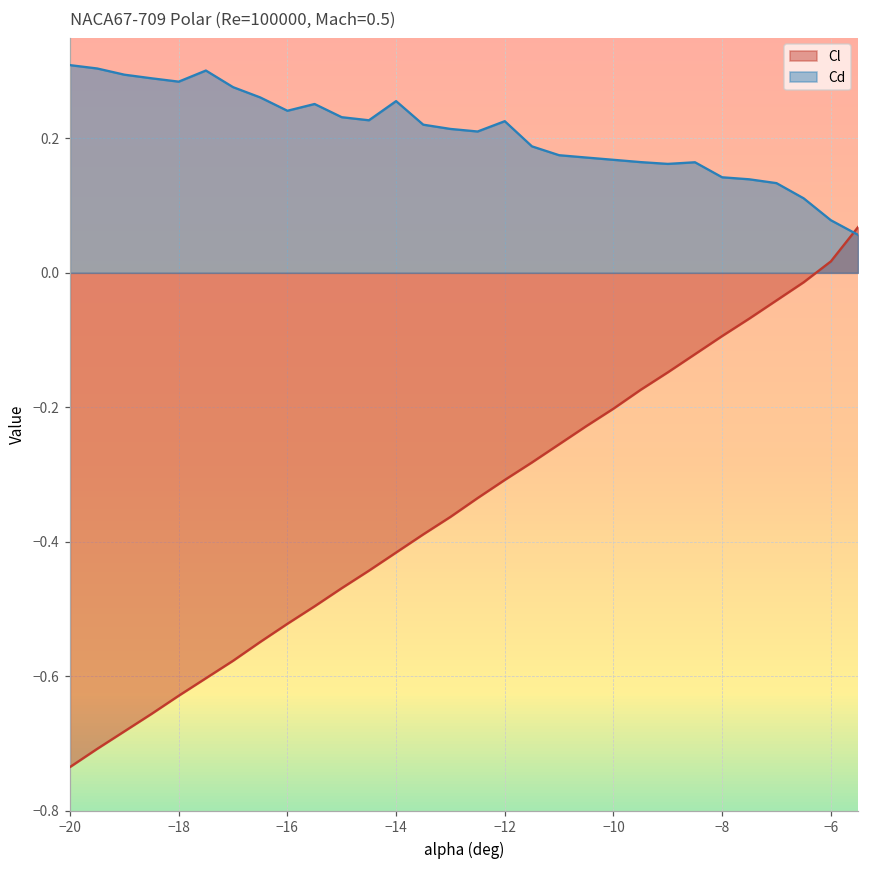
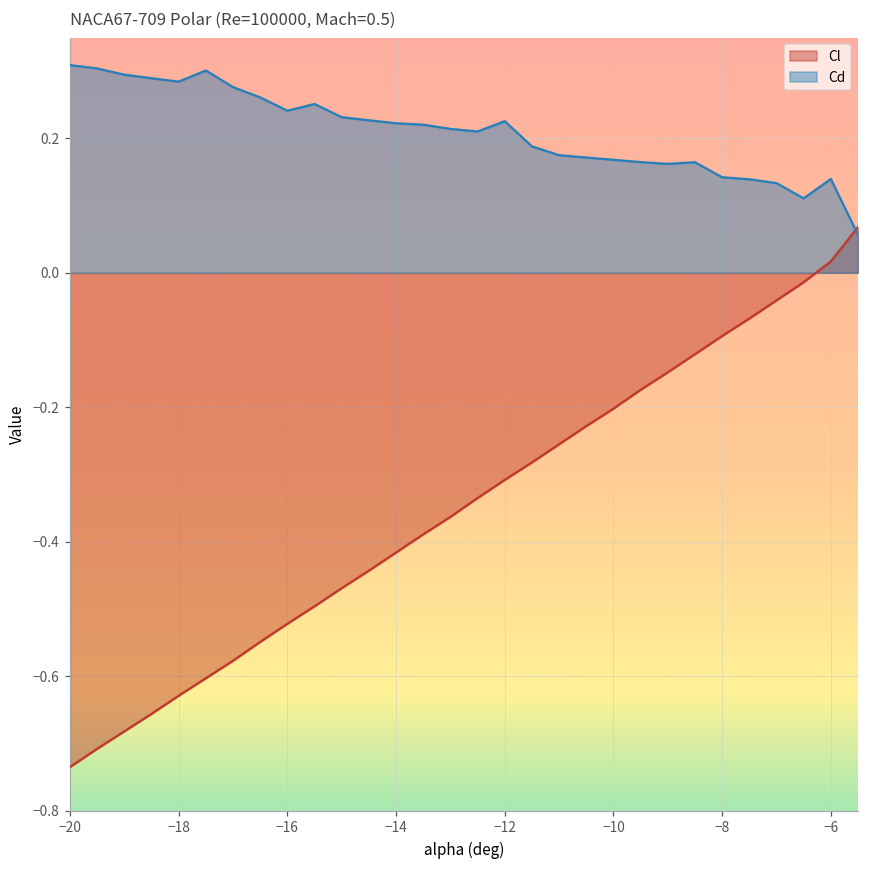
  {
    "Cd": {
      "−20": 0.31,
      "−18": 0.28,
      "−16": 0.24,
-     "−14": 0.26,
+     "−14": 0.22,
      "−12": 0.23,
      "−10": 0.17,
      "−8": 0.14,
-     "−6": 0.08
+     "−6": 0.14
    }
  }
